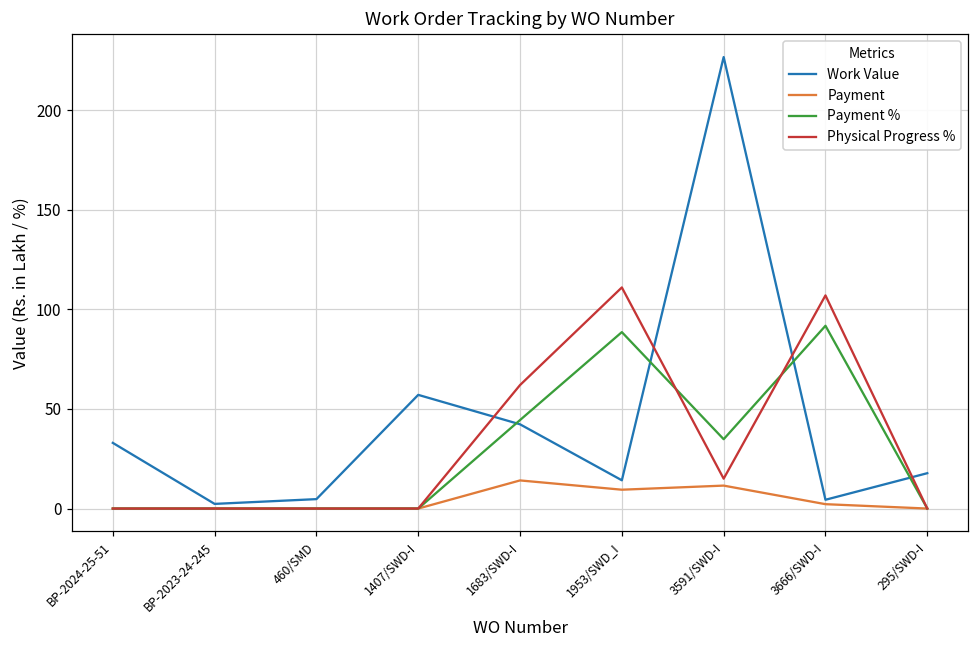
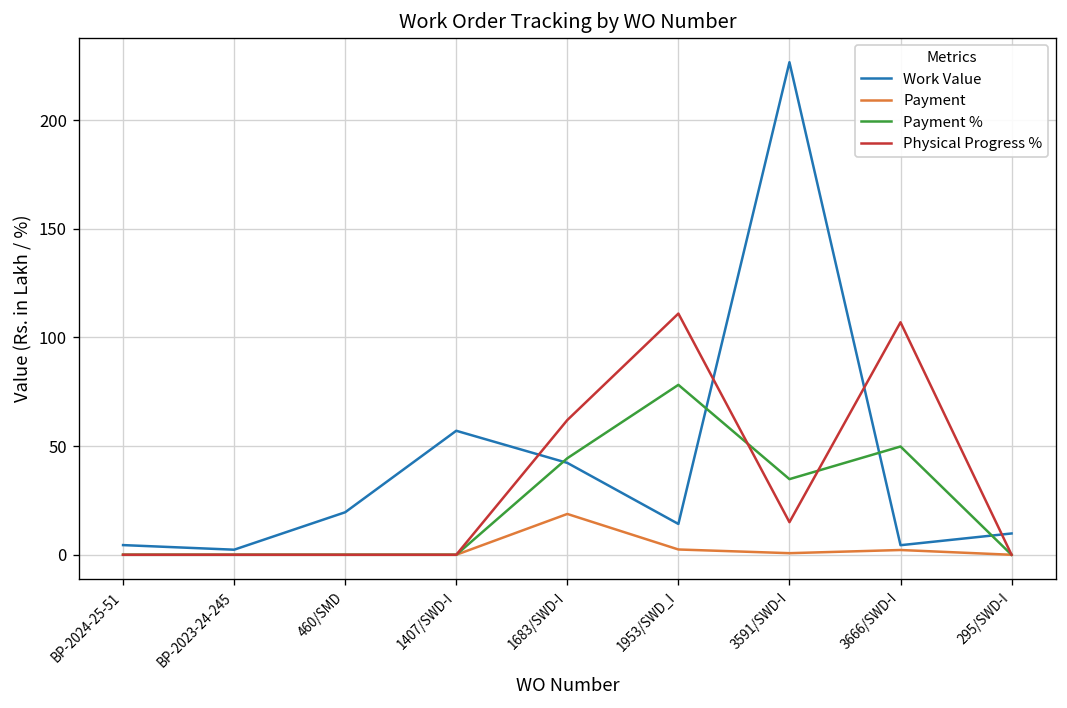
  {
    "Work Value": {
-     "BP-2024-25-51": 33,
+     "BP-2024-25-51": 4,
      "BP-2023-24-245": 2,
-     "460/SMD": 5,
+     "460/SMD": 20,
      "1407/SWD-I": 57,
      "1683/SWD-I": 42,
      "1953/SWD_I": 14,
      "3591/SWD-I": 227,
      "3666/SWD-I": 4,
-     "295/SWD-I": 18
+     "295/SWD-I": 10
    },
    "Payment": {
-     "1683/SWD-I": 14,
-     "1953/SWD_I": 9,
-     "3591/SWD-I": 12,
+     "1683/SWD-I": 19,
+     "1953/SWD_I": 2,
+     "3591/SWD-I": 1,
      "3666/SWD-I": 2
    },
    "Payment %": {
      "1683/SWD-I": 44,
-     "1953/SWD_I": 89,
+     "1953/SWD_I": 78,
      "3591/SWD-I": 35,
-     "3666/SWD-I": 92
+     "3666/SWD-I": 50
    },
    "Physical Progress %": {
      "1683/SWD-I": 62,
      "1953/SWD_I": 111,
      "3591/SWD-I": 15,
      "3666/SWD-I": 107
    }
  }
